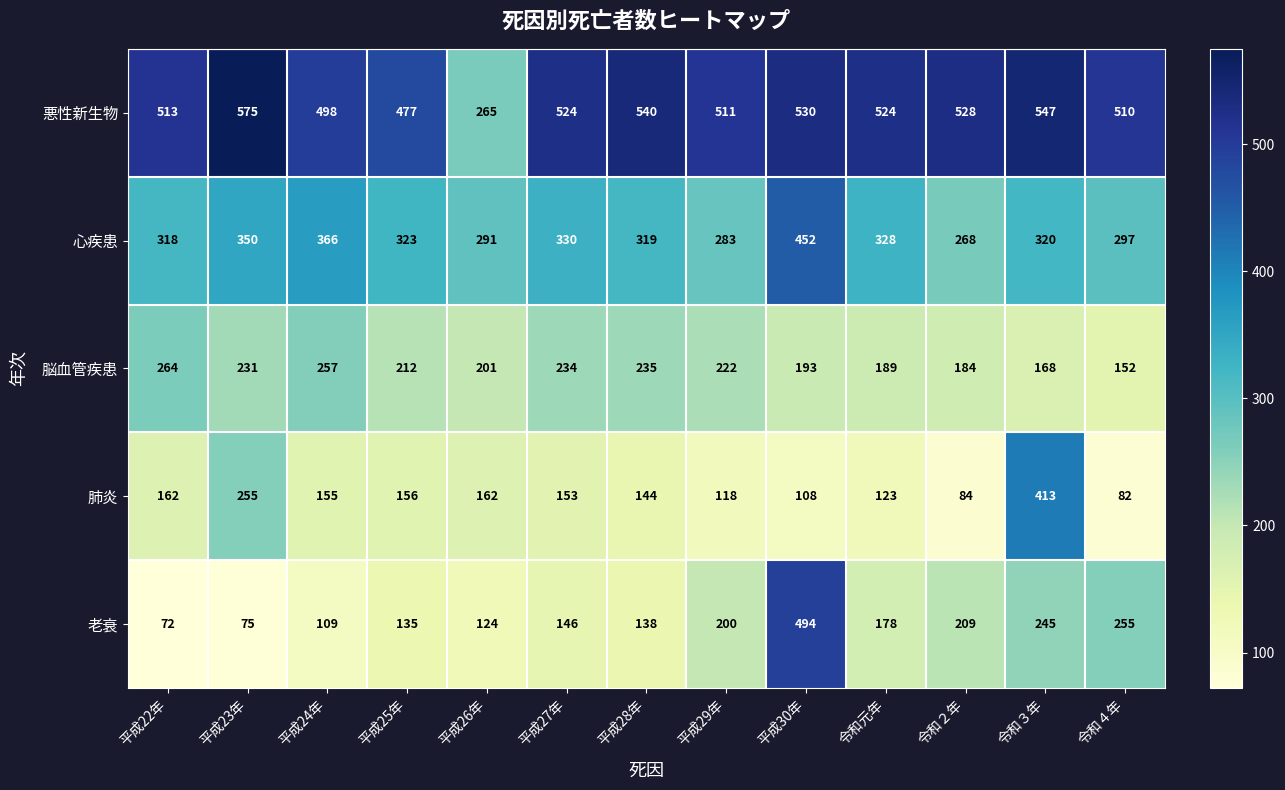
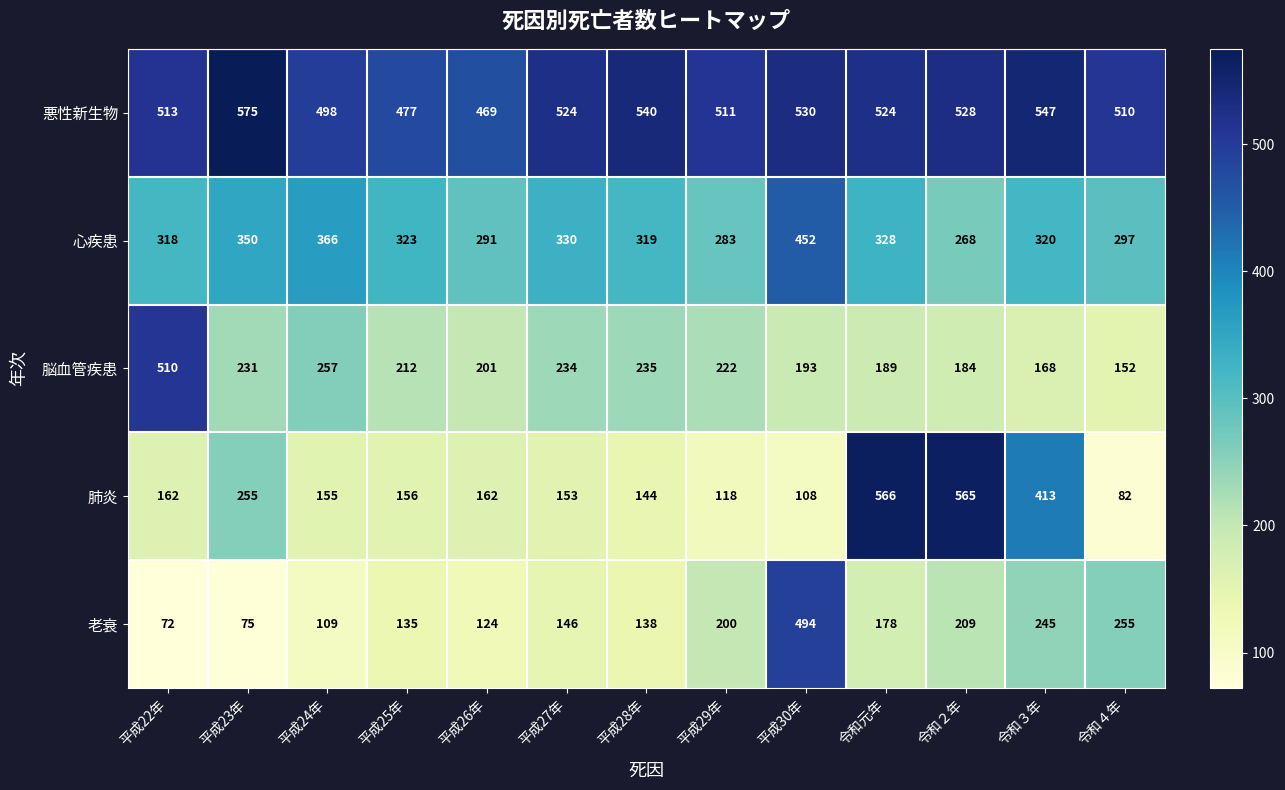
  {
    "悪性新生物": {
      "平成22年": 513,
      "平成23年": 575,
      "平成24年": 498,
      "平成25年": 477,
-     "平成26年": 265,
+     "平成26年": 469,
      "平成27年": 524,
      "平成28年": 540,
      "平成29年": 511,
      "平成30年": 530,
      "令和元年": 524,
      "令和２年": 528,
      "令和３年": 547,
      "令和４年": 510
    },
    "心疾患": {
      "平成22年": 318,
      "平成23年": 350,
      "平成24年": 366,
      "平成25年": 323,
      "平成26年": 291,
      "平成27年": 330,
      "平成28年": 319,
      "平成29年": 283,
      "平成30年": 452,
      "令和元年": 328,
      "令和２年": 268,
      "令和３年": 320,
      "令和４年": 297
    },
    "脳血管疾患": {
-     "平成22年": 264,
+     "平成22年": 510,
      "平成23年": 231,
      "平成24年": 257,
      "平成25年": 212,
      "平成26年": 201,
      "平成27年": 234,
      "平成28年": 235,
      "平成29年": 222,
      "平成30年": 193,
      "令和元年": 189,
      "令和２年": 184,
      "令和３年": 168,
      "令和４年": 152
    },
    "肺炎": {
      "平成22年": 162,
      "平成23年": 255,
      "平成24年": 155,
      "平成25年": 156,
      "平成26年": 162,
      "平成27年": 153,
      "平成28年": 144,
      "平成29年": 118,
      "平成30年": 108,
-     "令和元年": 123,
-     "令和２年": 84,
+     "令和元年": 566,
+     "令和２年": 565,
      "令和３年": 413,
      "令和４年": 82
    },
    "老衰": {
      "平成22年": 72,
      "平成23年": 75,
      "平成24年": 109,
      "平成25年": 135,
      "平成26年": 124,
      "平成27年": 146,
      "平成28年": 138,
      "平成29年": 200,
      "平成30年": 494,
      "令和元年": 178,
      "令和２年": 209,
      "令和３年": 245,
      "令和４年": 255
    }
  }
